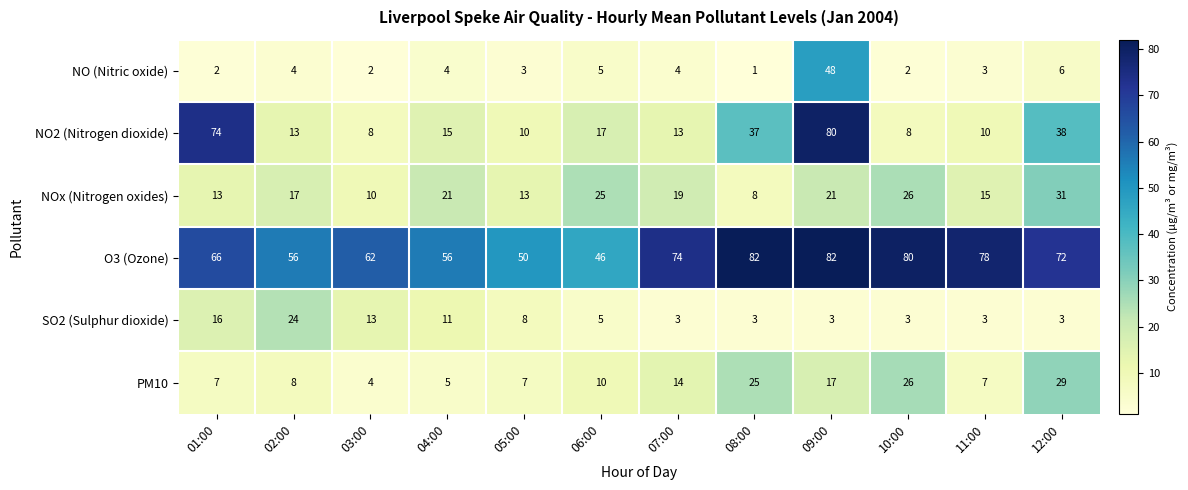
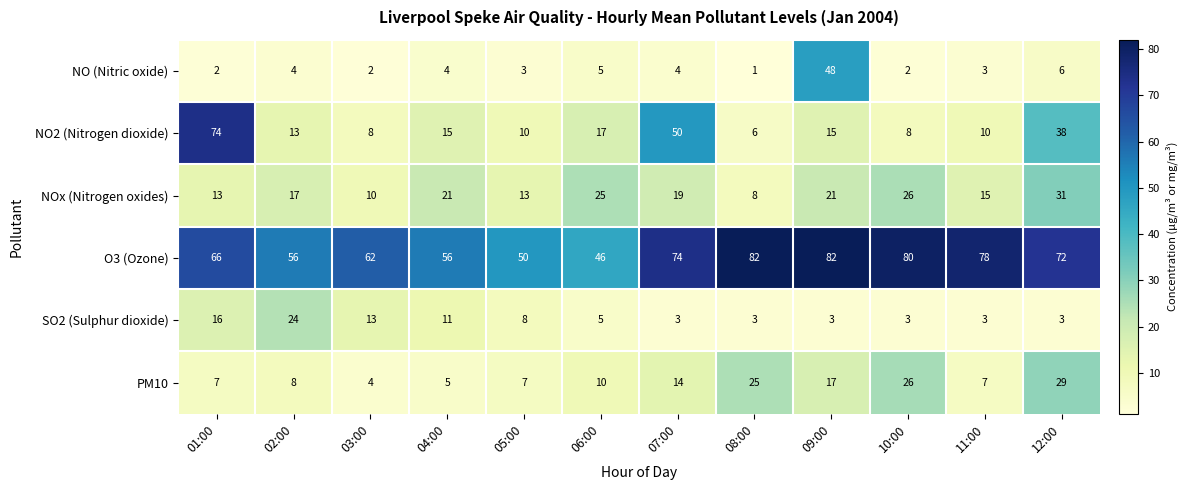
  {
    "NO (Nitric oxide)": {
      "01:00": 2,
      "02:00": 4,
      "03:00": 2,
      "04:00": 4,
      "05:00": 3,
      "06:00": 5,
      "07:00": 4,
      "08:00": 1,
      "09:00": 48,
      "10:00": 2,
      "11:00": 3,
      "12:00": 6
    },
    "NO2 (Nitrogen dioxide)": {
      "01:00": 74,
      "02:00": 13,
      "03:00": 8,
      "04:00": 15,
      "05:00": 10,
      "06:00": 17,
-     "07:00": 13,
-     "08:00": 37,
-     "09:00": 80,
+     "07:00": 50,
+     "08:00": 6,
+     "09:00": 15,
      "10:00": 8,
      "11:00": 10,
      "12:00": 38
    },
    "NOx (Nitrogen oxides)": {
      "01:00": 13,
      "02:00": 17,
      "03:00": 10,
      "04:00": 21,
      "05:00": 13,
      "06:00": 25,
      "07:00": 19,
      "08:00": 8,
      "09:00": 21,
      "10:00": 26,
      "11:00": 15,
      "12:00": 31
    },
    "O3 (Ozone)": {
      "01:00": 66,
      "02:00": 56,
      "03:00": 62,
      "04:00": 56,
      "05:00": 50,
      "06:00": 46,
      "07:00": 74,
      "08:00": 82,
      "09:00": 82,
      "10:00": 80,
      "11:00": 78,
      "12:00": 72
    },
    "SO2 (Sulphur dioxide)": {
      "01:00": 16,
      "02:00": 24,
      "03:00": 13,
      "04:00": 11,
      "05:00": 8,
      "06:00": 5,
      "07:00": 3,
      "08:00": 3,
      "09:00": 3,
      "10:00": 3,
      "11:00": 3,
      "12:00": 3
    },
    "PM10": {
      "01:00": 7,
      "02:00": 8,
      "03:00": 4,
      "04:00": 5,
      "05:00": 7,
      "06:00": 10,
      "07:00": 14,
      "08:00": 25,
      "09:00": 17,
      "10:00": 26,
      "11:00": 7,
      "12:00": 29
    }
  }
